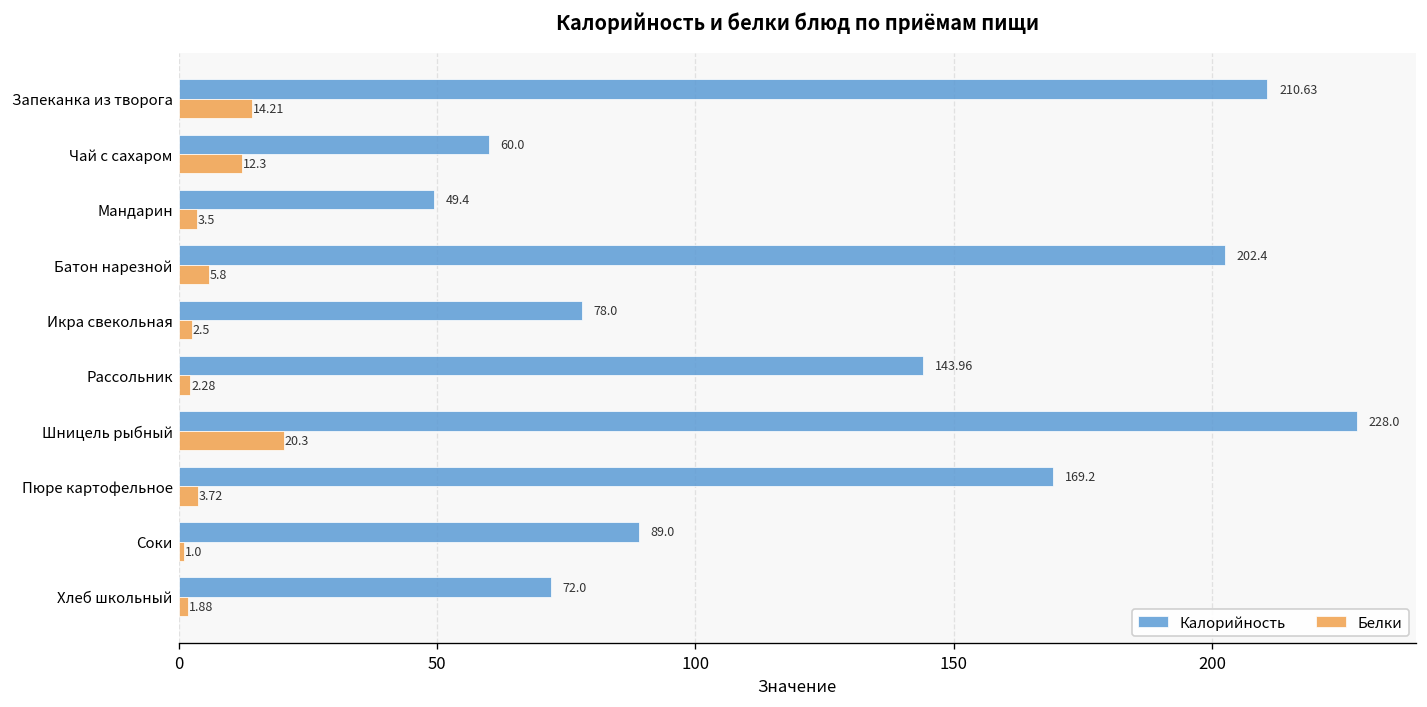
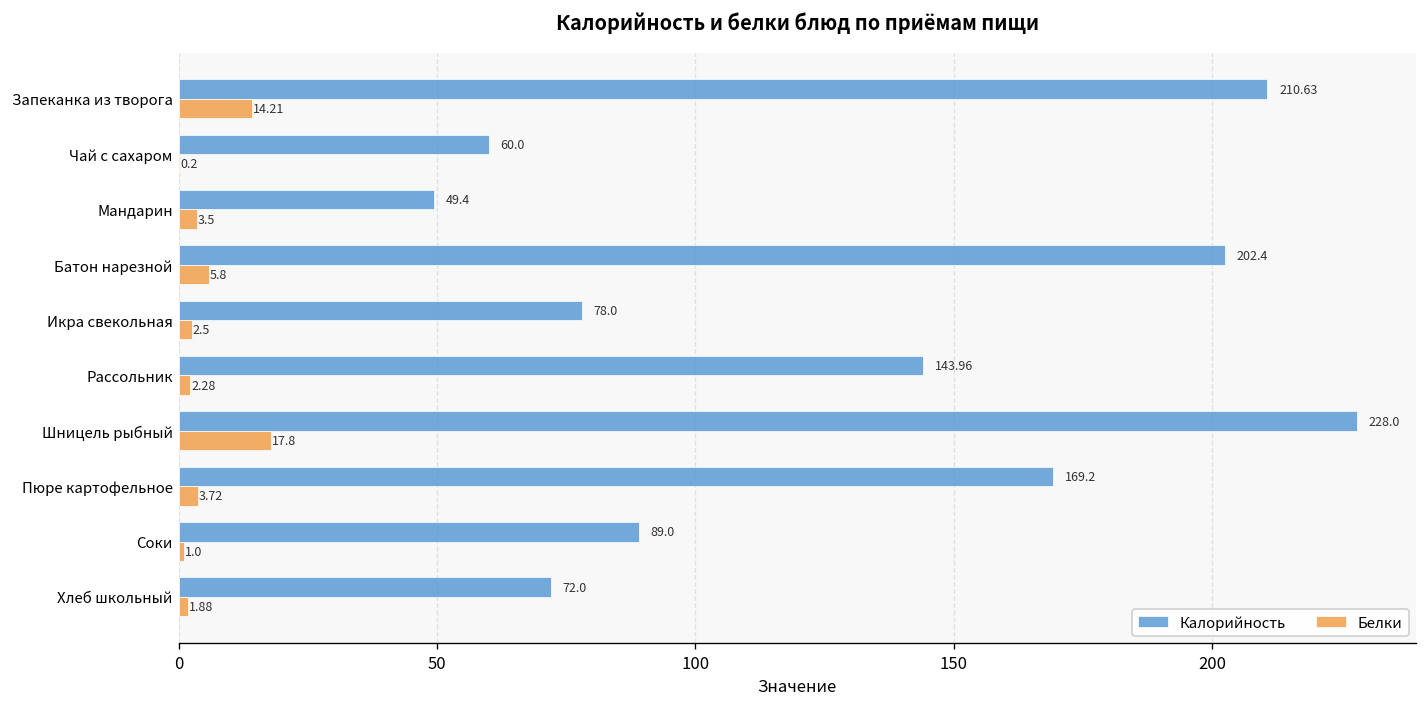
  {
    "Калорийность": {
      "Запеканка из творога": 210.63,
      "Чай с сахаром": 60.0,
      "Мандарин": 49.4,
      "Батон нарезной": 202.4,
      "Икра свекольная": 78.0,
      "Рассольник": 143.96,
      "Шницель рыбный": 228.0,
      "Пюре картофельное": 169.2,
      "Соки": 89.0,
      "Хлеб школьный": 72.0
    },
    "Белки": {
      "Запеканка из творога": 14.21,
-     "Чай с сахаром": 12.3,
+     "Чай с сахаром": 0.2,
      "Мандарин": 3.5,
      "Батон нарезной": 5.8,
      "Икра свекольная": 2.5,
      "Рассольник": 2.28,
-     "Шницель рыбный": 20.3,
+     "Шницель рыбный": 17.8,
      "Пюре картофельное": 3.72,
      "Соки": 1.0,
      "Хлеб школьный": 1.88
    }
  }
